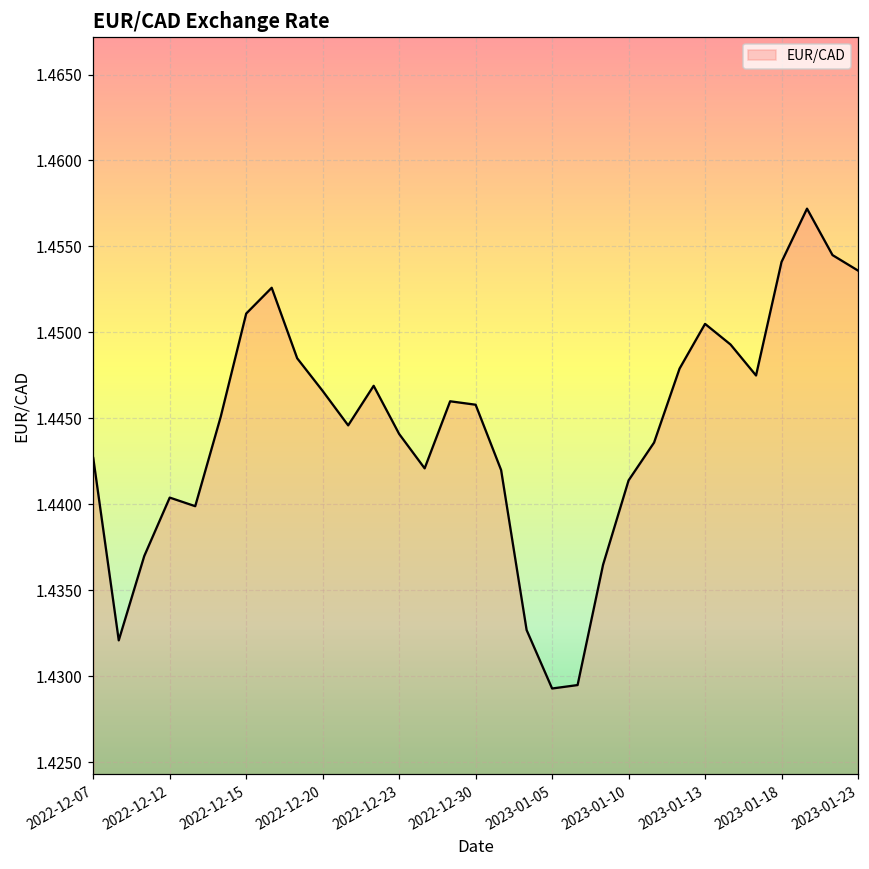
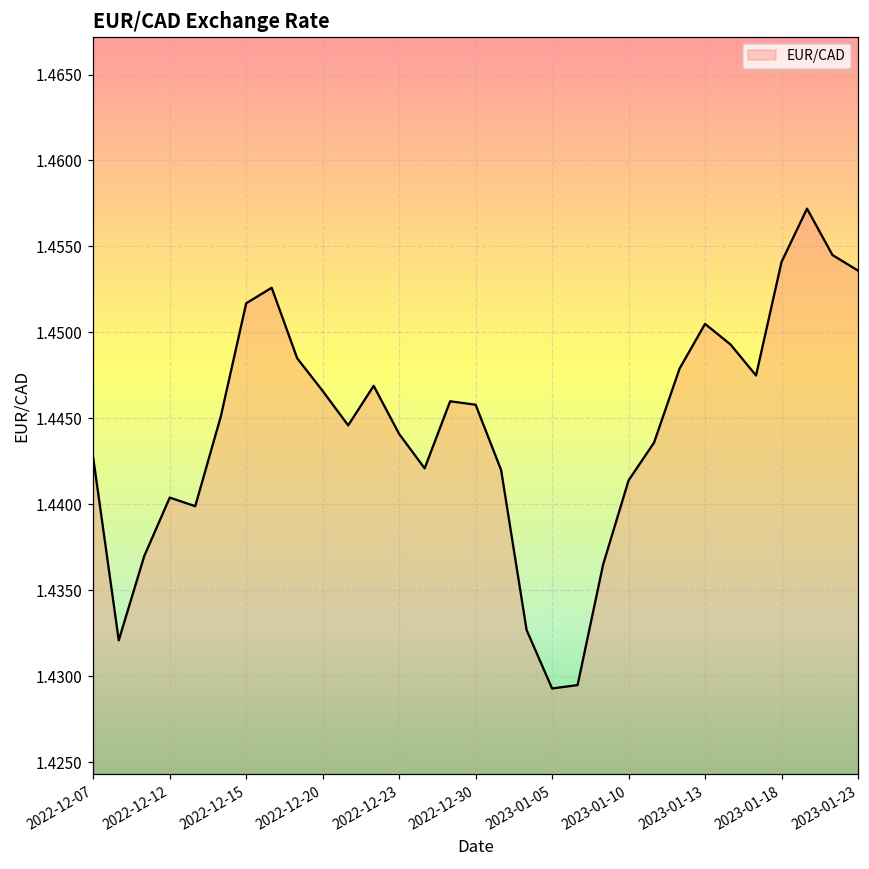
  {
    "2022-12-07": 1.4427,
    "2022-12-12": 1.4404,
-   "2022-12-15": 1.4511,
+   "2022-12-15": 1.4517,
    "2022-12-20": 1.4466,
    "2022-12-23": 1.4441,
    "2022-12-30": 1.4458,
    "2023-01-05": 1.4293,
    "2023-01-10": 1.4414,
    "2023-01-13": 1.4505,
    "2023-01-18": 1.4541,
    "2023-01-23": 1.4536
  }
